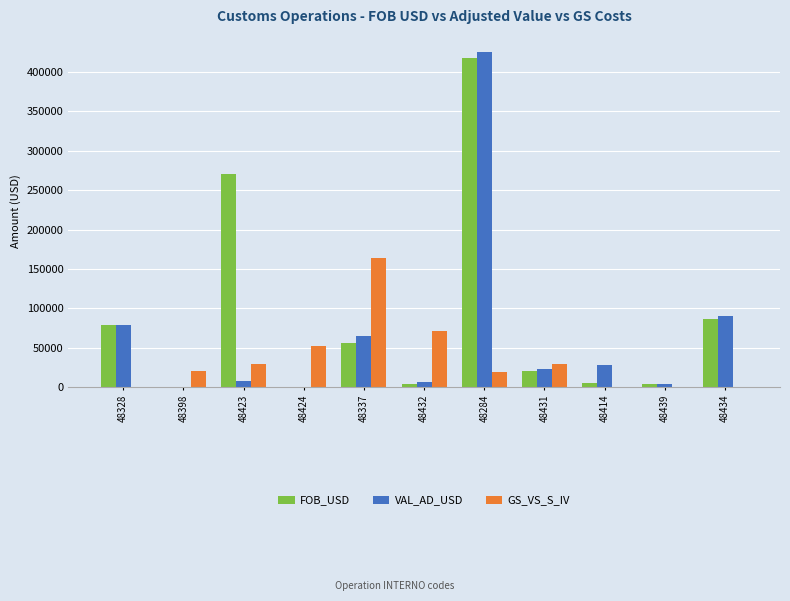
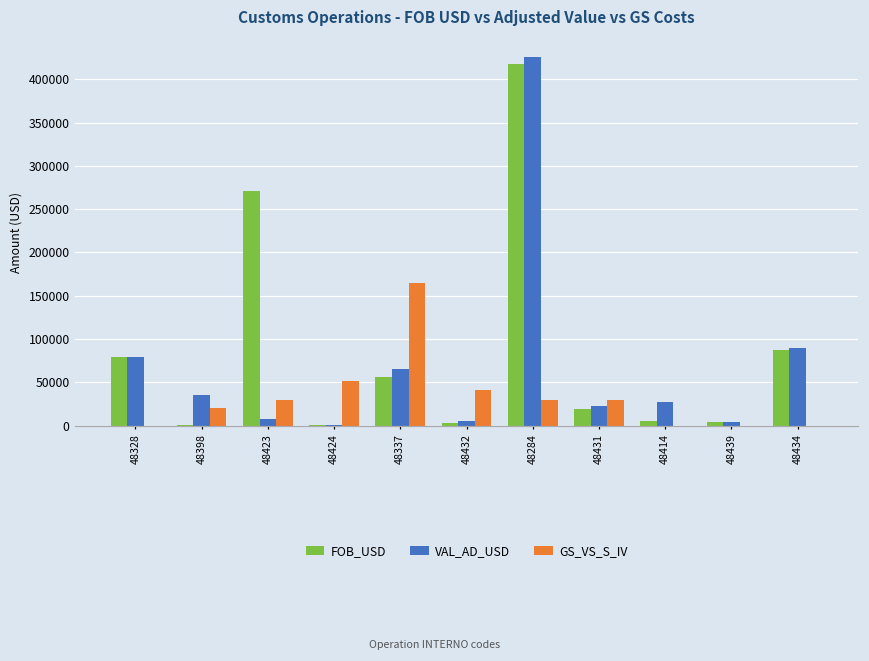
  {
    "FOB_USD": {
      "48328": 80000,
      "48423": 270000,
      "48337": 60000,
      "48432": 0,
      "48284": 420000,
      "48431": 20000,
      "48414": 10000,
      "48439": 0,
      "48434": 90000
    },
    "VAL_AD_USD": {
      "48328": 80000,
-     "48398": 0,
+     "48398": 40000,
      "48423": 10000,
      "48337": 70000,
      "48432": 10000,
      "48284": 430000,
      "48431": 20000,
      "48414": 30000,
      "48439": 0,
      "48434": 90000
    },
    "GS_VS_S_IV": {
      "48328": 0,
      "48398": 20000,
      "48423": 30000,
      "48424": 50000,
      "48337": 160000,
-     "48432": 70000,
-     "48284": 20000,
+     "48432": 40000,
+     "48284": 30000,
      "48431": 30000,
      "48414": 0,
      "48439": 0,
      "48434": 0
    }
  }
